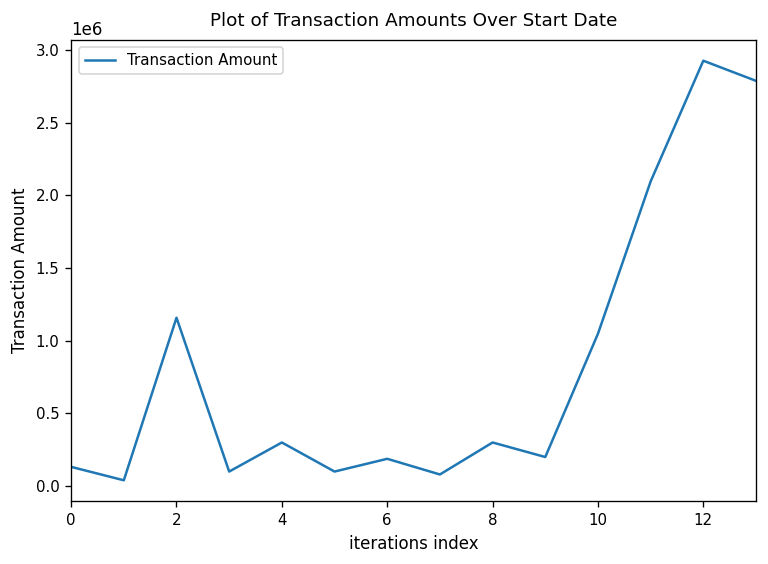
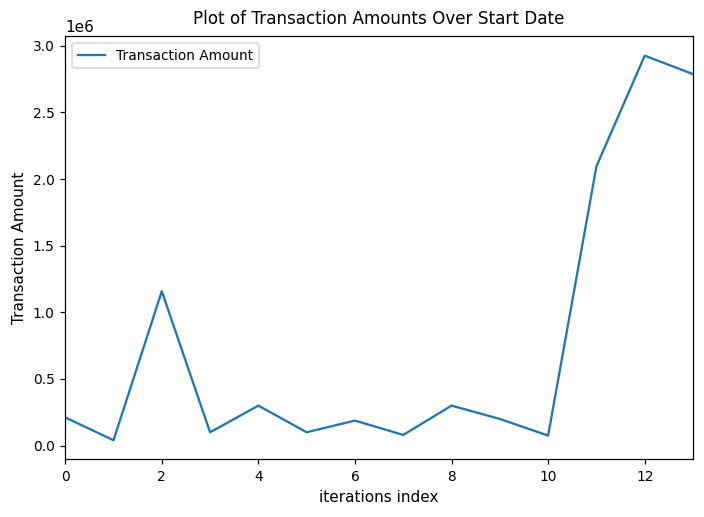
  {
-   "0": 130000,
+   "0": 210000,
    "2": 1160000,
    "4": 300000,
    "6": 190000,
    "8": 300000,
-   "10": 1050000,
+   "10": 80000,
    "12": 2930000
  }
